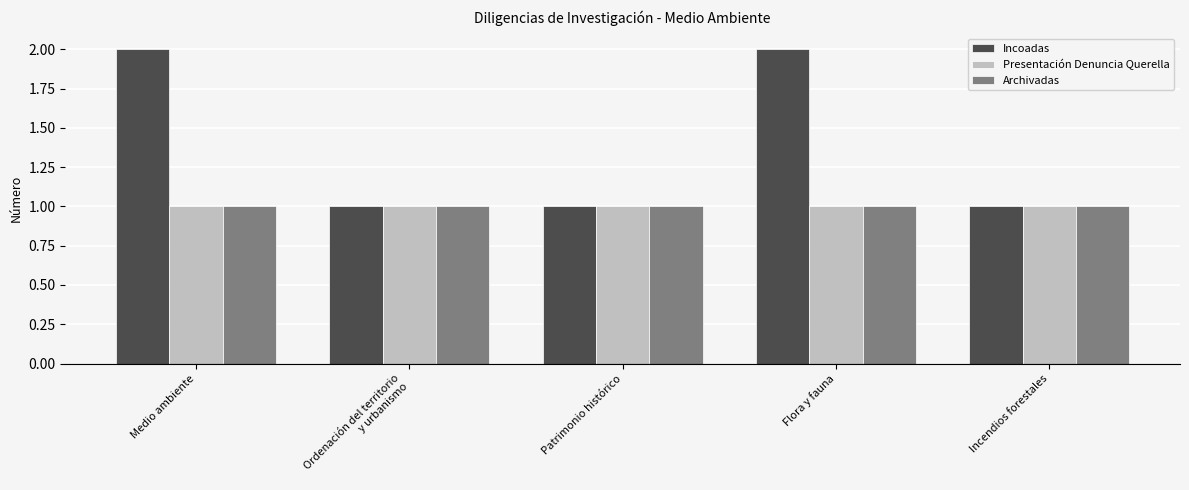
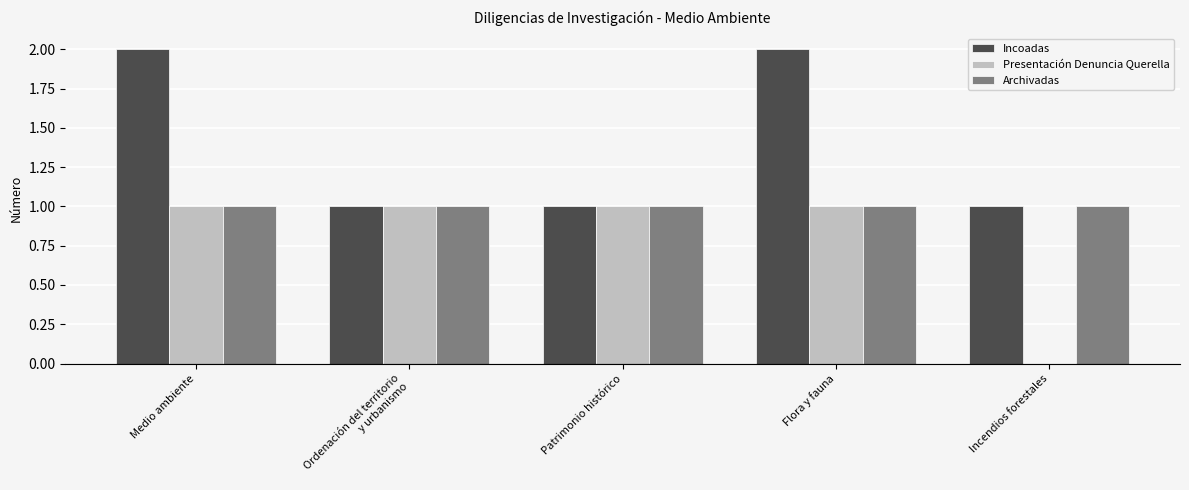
  {
    "Incoadas": {
      "Medio ambiente": 2,
      "Ordenación del territorio y urbanismo": 1,
      "Patrimonio histórico": 1,
      "Flora y fauna": 2,
      "Incendios forestales": 1
    },
    "Presentación Denuncia Querella": {
      "Medio ambiente": 1,
      "Ordenación del territorio y urbanismo": 1,
      "Patrimonio histórico": 1,
      "Flora y fauna": 1,
-     "Incendios forestales": 1
+     "Incendios forestales": 0
    },
    "Archivadas": {
      "Medio ambiente": 1,
      "Ordenación del territorio y urbanismo": 1,
      "Patrimonio histórico": 1,
      "Flora y fauna": 1,
      "Incendios forestales": 1
    }
  }
